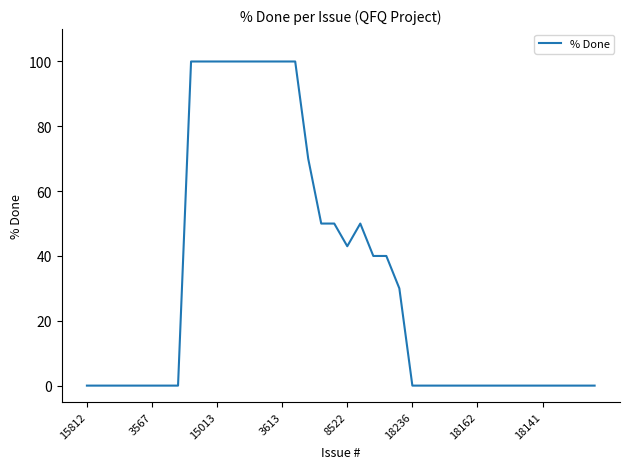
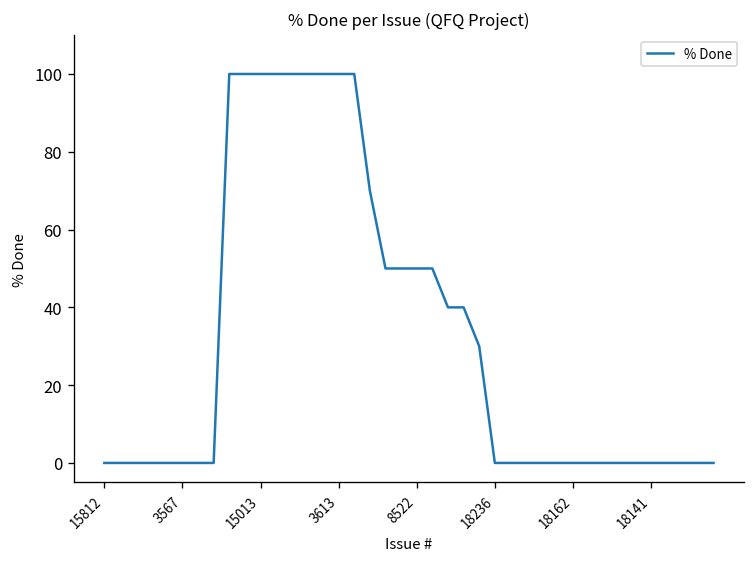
  {
    "15812": 0,
    "3567": 0,
    "15013": 100,
    "3613": 100,
-   "8522": 43,
+   "8522": 50,
    "18236": 0,
    "18162": 0,
    "18141": 0
  }
